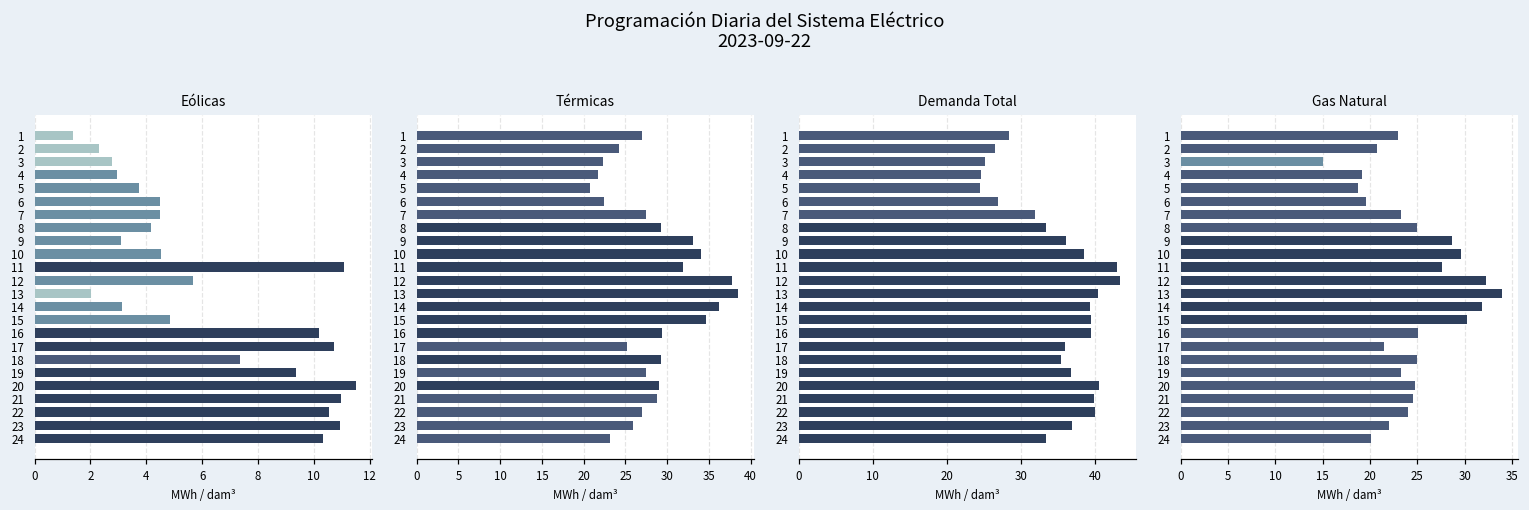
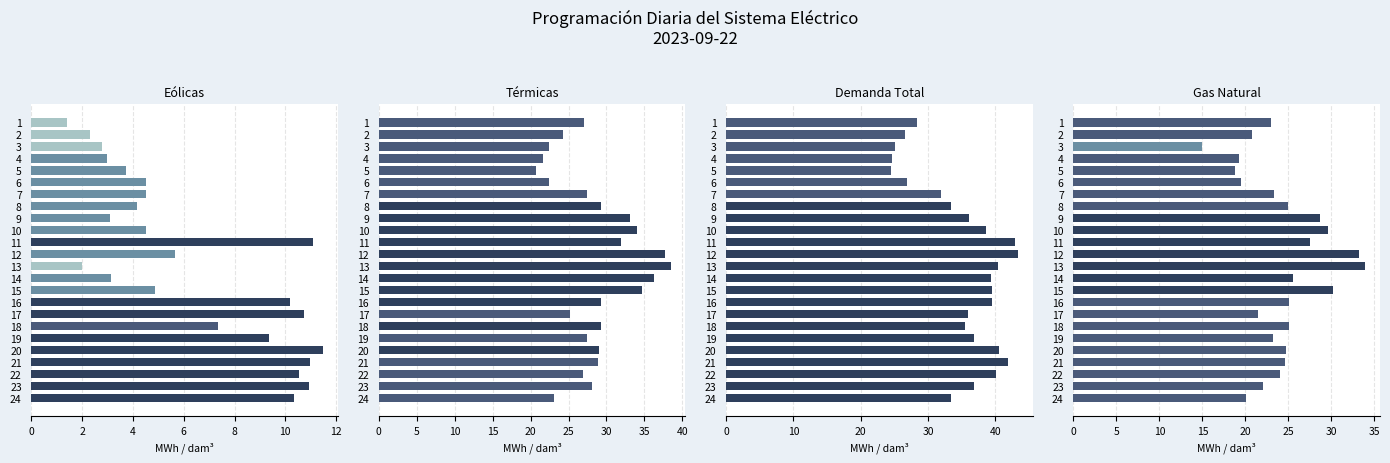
  {
    "Eólicas": {
      "1": 1.4,
      "2": 2.3,
      "3": 2.8,
      "4": 3.0,
      "5": 3.7,
      "6": 4.5,
      "7": 4.5,
      "8": 4.2,
      "9": 3.1,
      "10": 4.5,
      "11": 11.1,
      "12": 5.7,
      "13": 2.0,
      "14": 3.1,
      "15": 4.9,
      "16": 10.2,
      "17": 10.7,
      "18": 7.3,
      "19": 9.4,
      "20": 11.5,
      "21": 11.0,
      "22": 10.5,
      "23": 10.9,
      "24": 10.3
    },
    "Térmicas": {
      "1": 27,
      "2": 24,
      "3": 22,
      "4": 22,
      "5": 21,
      "6": 22,
      "7": 27,
      "8": 29,
      "9": 33,
      "10": 34,
      "11": 32,
      "12": 38,
      "13": 38,
      "14": 36,
      "15": 35,
      "16": 29,
      "17": 25,
      "18": 29,
      "19": 27,
      "20": 29,
      "21": 29,
      "22": 27,
-     "23": 26,
+     "23": 28,
      "24": 23
    },
    "Demanda Total": {
      "1": 28,
      "2": 27,
      "3": 25,
      "4": 25,
      "5": 24,
      "6": 27,
      "7": 32,
      "8": 33,
      "9": 36,
      "10": 39,
      "11": 43,
      "12": 43,
      "13": 40,
      "14": 39,
      "15": 39,
      "16": 40,
      "17": 36,
      "18": 35,
      "19": 37,
      "20": 41,
-     "21": 40,
+     "21": 42,
      "22": 40,
      "23": 37,
      "24": 33
    },
    "Gas Natural": {
      "1": 23,
      "2": 21,
      "3": 15,
      "4": 19,
      "5": 19,
      "6": 20,
      "7": 23,
      "8": 25,
      "9": 29,
      "10": 30,
      "11": 28,
-     "12": 32,
+     "12": 33,
      "13": 34,
-     "14": 32,
+     "14": 26,
      "15": 30,
      "16": 25,
      "17": 21,
      "18": 25,
      "19": 23,
      "20": 25,
      "21": 25,
      "22": 24,
      "23": 22,
      "24": 20
    }
  }
